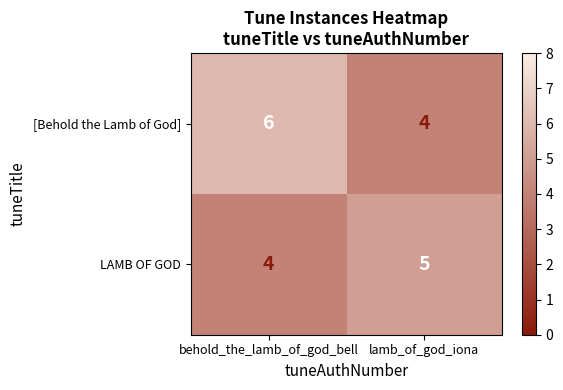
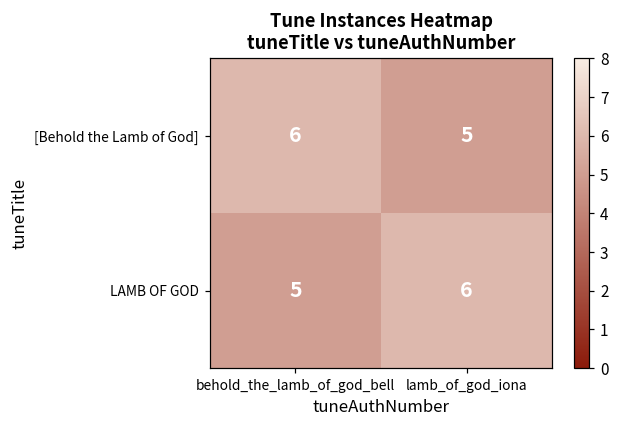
  {
    "[Behold the Lamb of God]": {
      "behold_the_lamb_of_god_bell": 6,
-     "lamb_of_god_iona": 4
+     "lamb_of_god_iona": 5
    },
    "LAMB OF GOD": {
-     "behold_the_lamb_of_god_bell": 4,
-     "lamb_of_god_iona": 5
+     "behold_the_lamb_of_god_bell": 5,
+     "lamb_of_god_iona": 6
    }
  }
